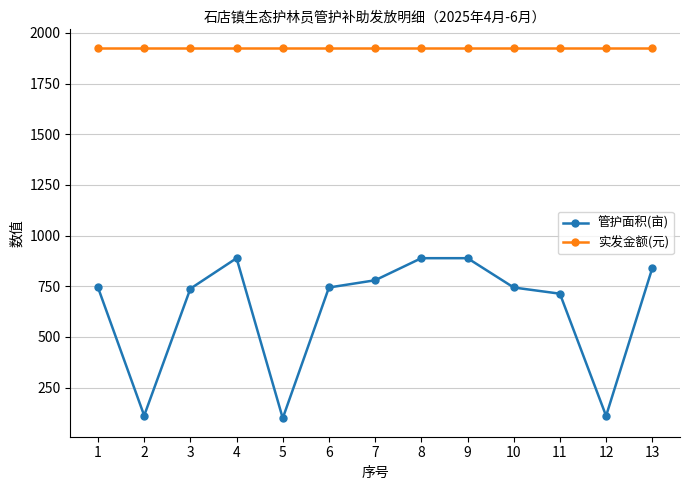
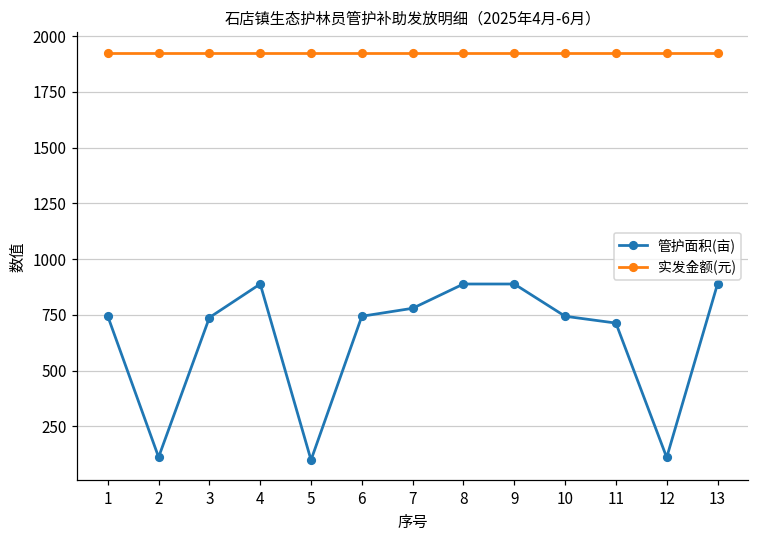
  {
    "管护面积(亩)": {
      "1": 740,
      "2": 110,
      "3": 740,
      "4": 890,
      "5": 100,
      "6": 740,
      "7": 780,
      "8": 890,
      "9": 890,
      "10": 740,
      "11": 710,
      "12": 110,
-     "13": 840
+     "13": 890
    },
    "实发金额(元)": {
      "1": 1930,
      "2": 1930,
      "3": 1930,
      "4": 1930,
      "5": 1930,
      "6": 1930,
      "7": 1930,
      "8": 1930,
      "9": 1930,
      "10": 1930,
      "11": 1930,
      "12": 1930,
      "13": 1930
    }
  }
